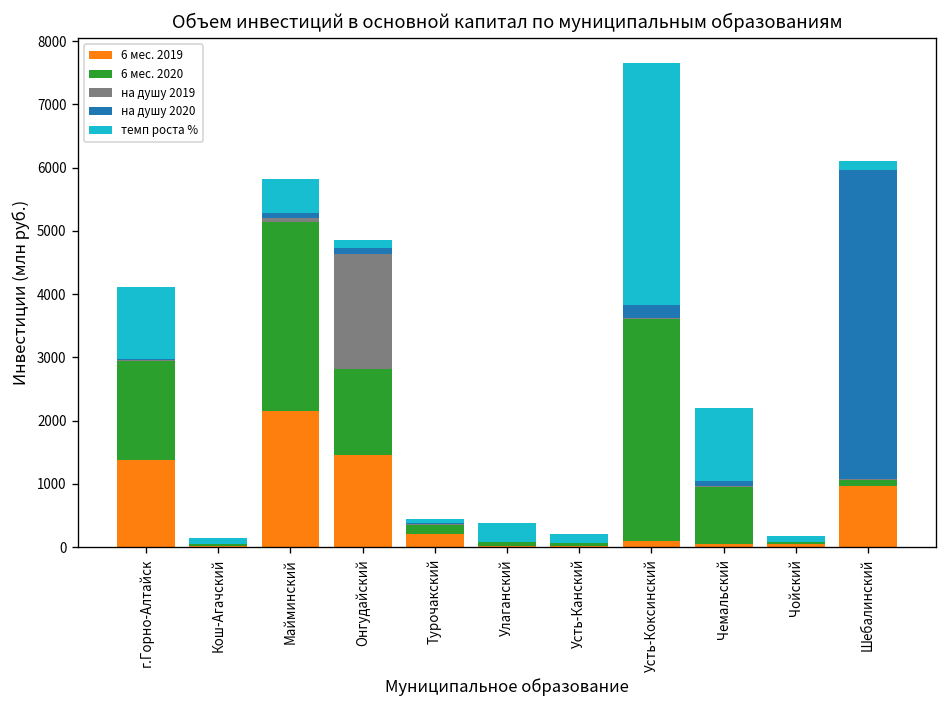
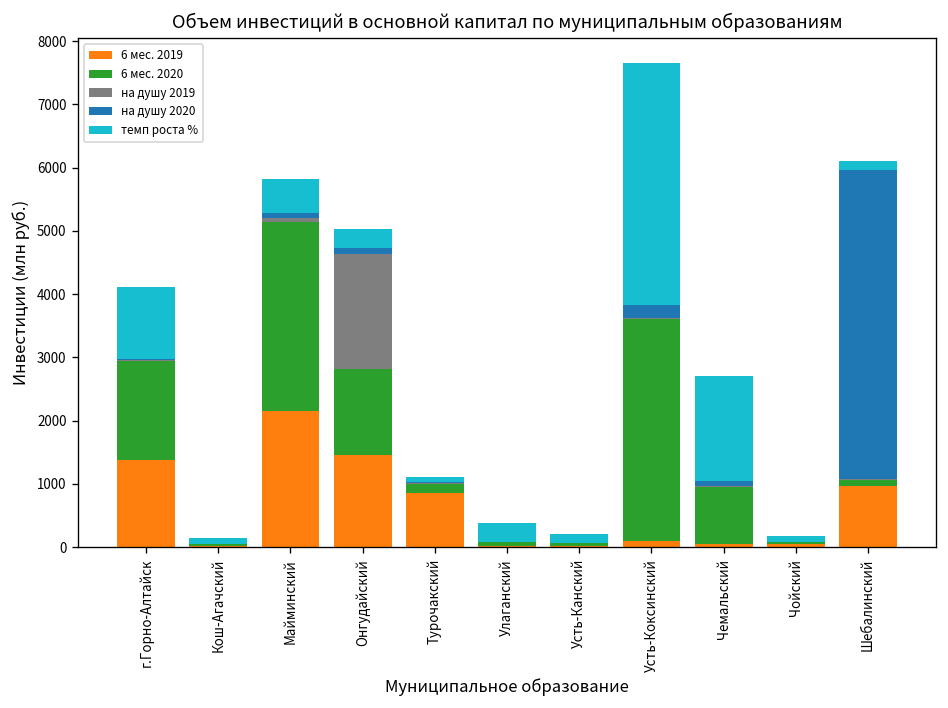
  {
    "6 мес. 2019": {
      "г.Горно-Алтайск": 1400,
      "Майминский": 2200,
      "Онгудайский": 1500,
-     "Турочакский": 200,
+     "Турочакский": 900,
      "Усть-Коксинский": 100,
      "Чемальский": 100,
      "Шебалинский": 1000
    },
    "6 мес. 2020": {
      "г.Горно-Алтайск": 1600,
      "Майминский": 3000,
      "Онгудайский": 1400,
      "Турочакский": 100,
      "Улаганский": 100,
      "Усть-Коксинский": 3500,
      "Чемальский": 900,
      "Шебалинский": 100
    },
    "на душу 2019": {
      "Майминский": 100,
      "Онгудайский": 1800
    },
    "на душу 2020": {
      "Майминский": 100,
      "Онгудайский": 100,
      "Усть-Коксинский": 200,
      "Чемальский": 100,
      "Шебалинский": 4900
    },
    "темп роста %": {
      "г.Горно-Алтайск": 1100,
      "Кош-Агачский": 100,
      "Майминский": 500,
-     "Онгудайский": 100,
+     "Онгудайский": 300,
      "Турочакский": 100,
      "Улаганский": 300,
      "Усть-Канский": 100,
      "Усть-Коксинский": 3800,
-     "Чемальский": 1200,
+     "Чемальский": 1700,
      "Чойский": 100,
      "Шебалинский": 100
    }
  }
